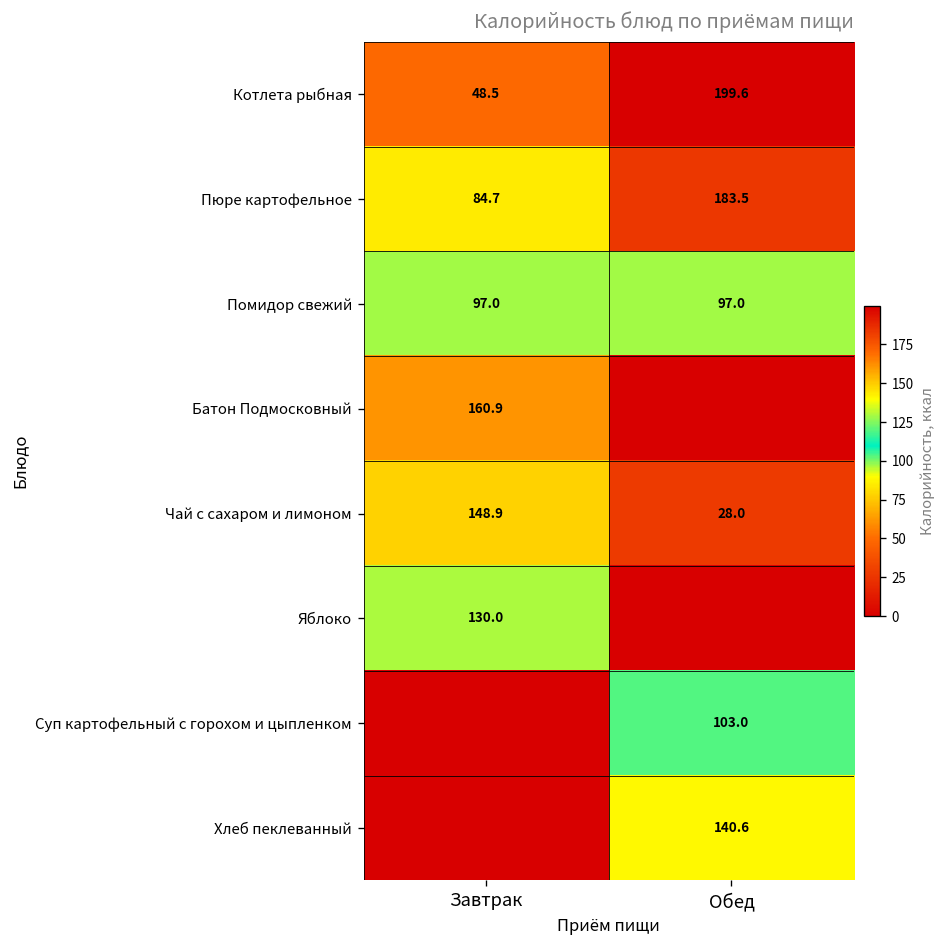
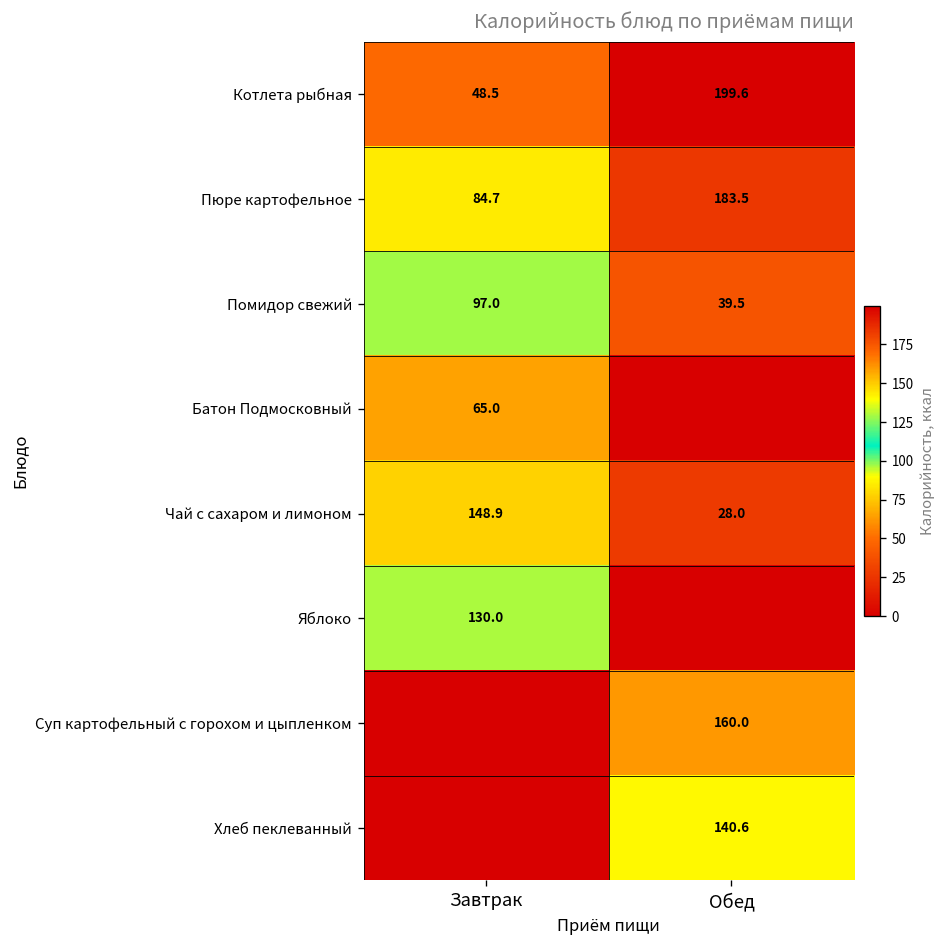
  {
    "Котлета рыбная": {
      "Завтрак": 48.5,
      "Обед": 199.6
    },
    "Пюре картофельное": {
      "Завтрак": 84.7,
      "Обед": 183.5
    },
    "Помидор свежий": {
      "Завтрак": 97.0,
-     "Обед": 97.0
+     "Обед": 39.5
    },
    "Батон Подмосковный": {
-     "Завтрак": 160.9
+     "Завтрак": 65.0
    },
    "Чай с сахаром и лимоном": {
      "Завтрак": 148.9,
      "Обед": 28.0
    },
    "Яблоко": {
      "Завтрак": 130.0
    },
    "Суп картофельный с горохом и цыпленком": {
-     "Обед": 103.0
+     "Обед": 160.0
    },
    "Хлеб пеклеванный": {
      "Обед": 140.6
    }
  }
